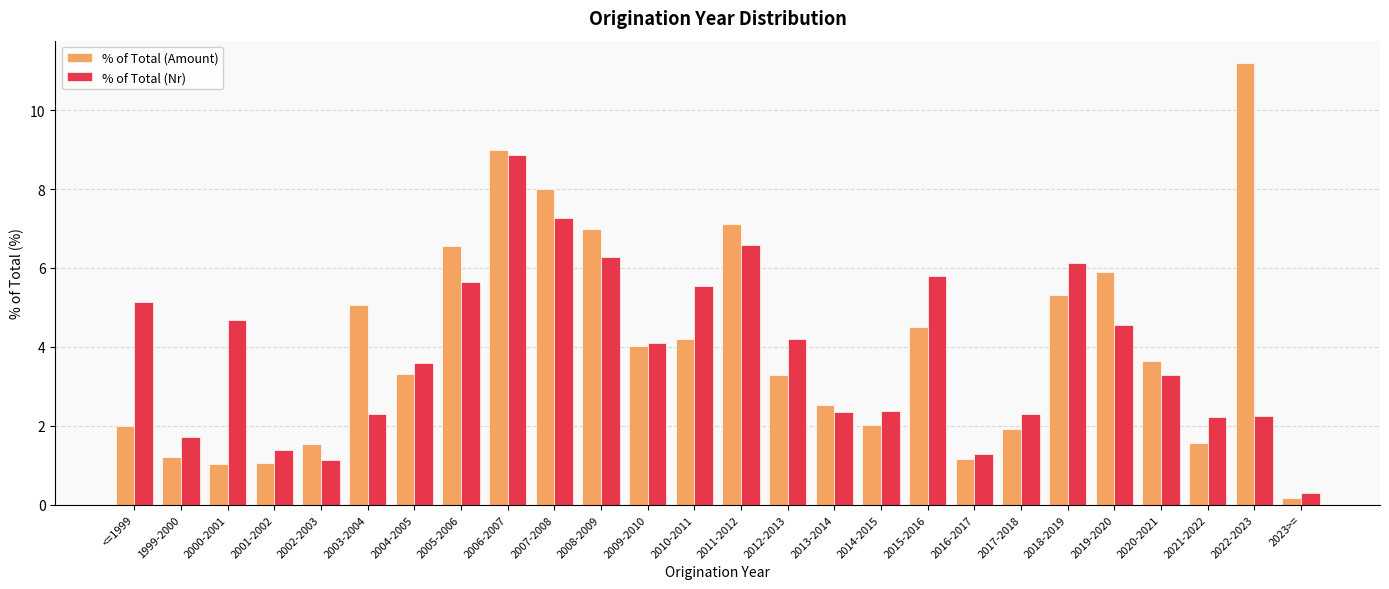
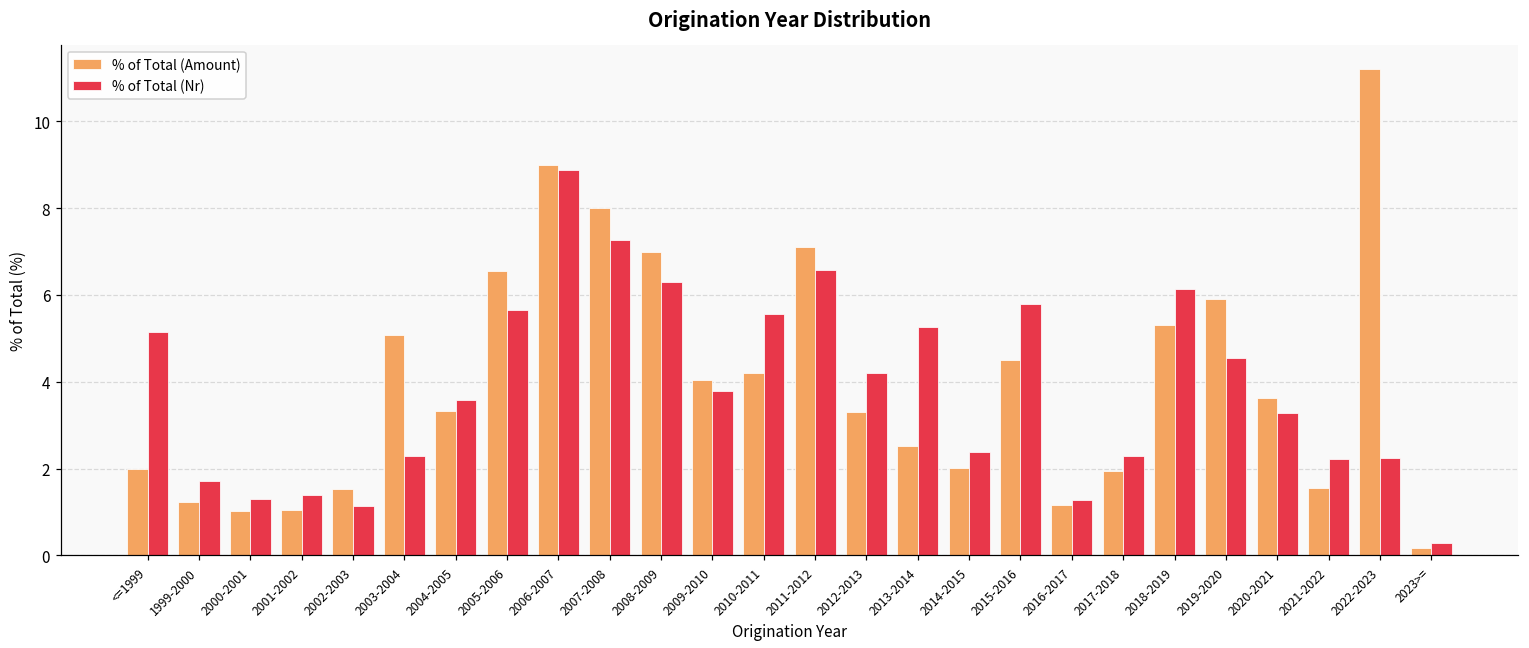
  {
    "% of Total (Amount)": {
      "<=1999": 2.0,
      "1999-2000": 1.2,
      "2000-2001": 1.0,
      "2001-2002": 1.1,
      "2002-2003": 1.5,
      "2003-2004": 5.1,
      "2004-2005": 3.3,
      "2005-2006": 6.6,
      "2006-2007": 9.0,
      "2007-2008": 8.0,
      "2008-2009": 7.0,
      "2009-2010": 4.0,
      "2010-2011": 4.2,
      "2011-2012": 7.1,
      "2012-2013": 3.3,
      "2013-2014": 2.5,
      "2014-2015": 2.0,
      "2015-2016": 4.5,
      "2016-2017": 1.2,
      "2017-2018": 1.9,
      "2018-2019": 5.3,
      "2019-2020": 5.9,
      "2020-2021": 3.6,
      "2021-2022": 1.6,
      "2022-2023": 11.2,
      "2023>=": 0.2
    },
    "% of Total (Nr)": {
      "<=1999": 5.1,
      "1999-2000": 1.7,
-     "2000-2001": 4.7,
+     "2000-2001": 1.3,
      "2001-2002": 1.4,
      "2002-2003": 1.1,
      "2003-2004": 2.3,
      "2004-2005": 3.6,
      "2005-2006": 5.6,
      "2006-2007": 8.9,
      "2007-2008": 7.3,
      "2008-2009": 6.3,
-     "2009-2010": 4.1,
+     "2009-2010": 3.8,
      "2010-2011": 5.6,
      "2011-2012": 6.6,
      "2012-2013": 4.2,
-     "2013-2014": 2.4,
+     "2013-2014": 5.3,
      "2014-2015": 2.4,
      "2015-2016": 5.8,
      "2016-2017": 1.3,
      "2017-2018": 2.3,
      "2018-2019": 6.1,
      "2019-2020": 4.6,
      "2020-2021": 3.3,
      "2021-2022": 2.2,
      "2022-2023": 2.2,
      "2023>=": 0.3
    }
  }
